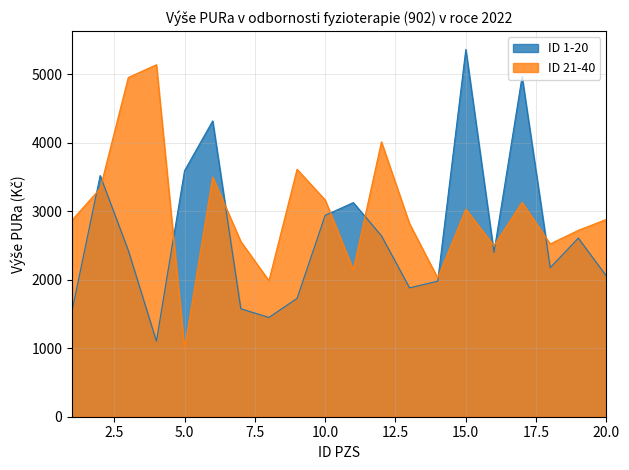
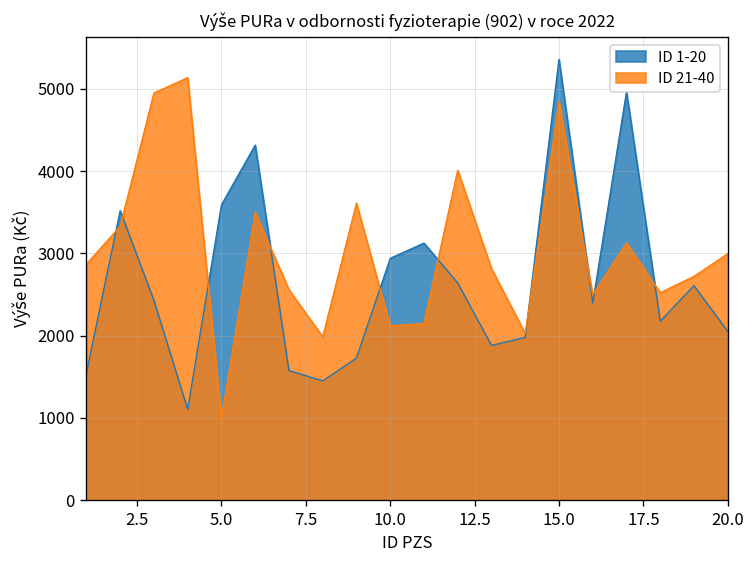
  {
    "ID 1-20": {
      "5.0": 3600,
      "10.0": 2900,
      "15.0": 5400,
      "20.0": 2100
    },
    "ID 21-40": {
      "5.0": 1000,
-     "10.0": 3200,
-     "15.0": 3000,
-     "20.0": 2900
+     "10.0": 2100,
+     "15.0": 4800,
+     "20.0": 3000
    }
  }
